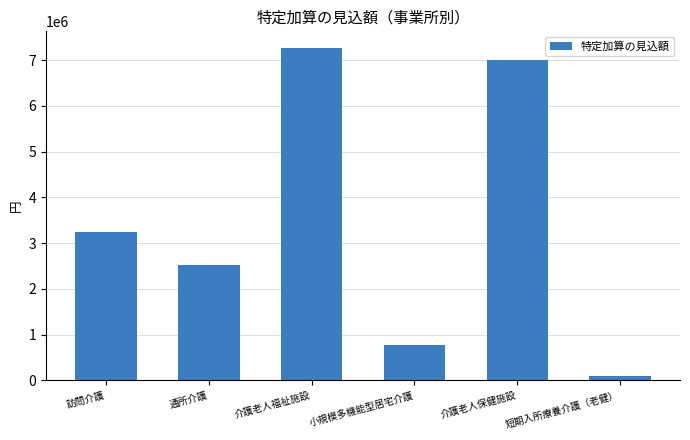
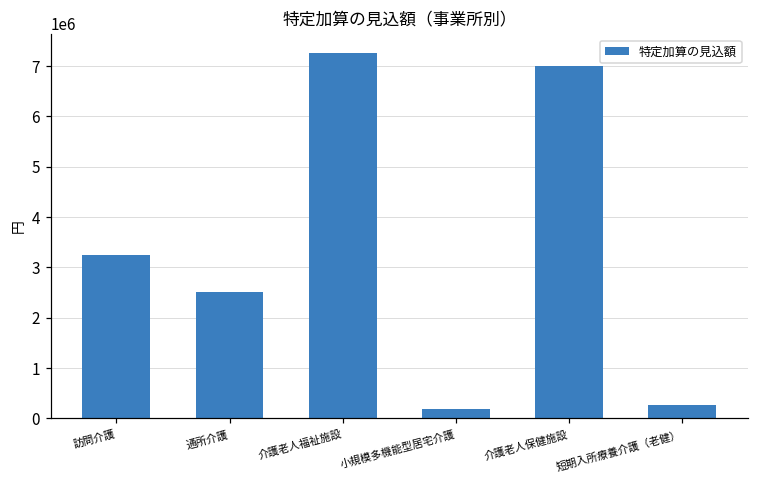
  {
    "訪問介護": 3200000,
    "通所介護": 2500000,
    "介護老人福祉施設": 7300000,
-   "小規模多機能型居宅介護": 800000,
+   "小規模多機能型居宅介護": 200000,
    "介護老人保健施設": 7000000,
-   "短期入所療養介護（老健）": 100000
+   "短期入所療養介護（老健）": 300000
  }
